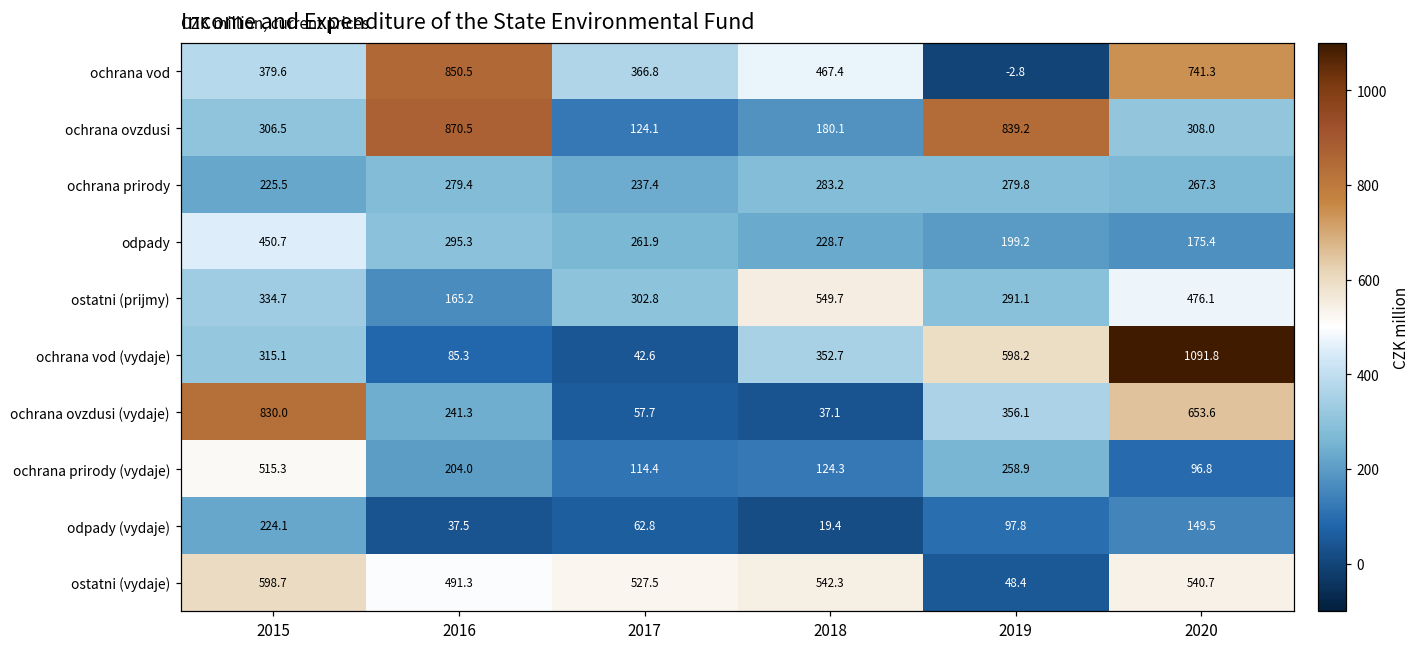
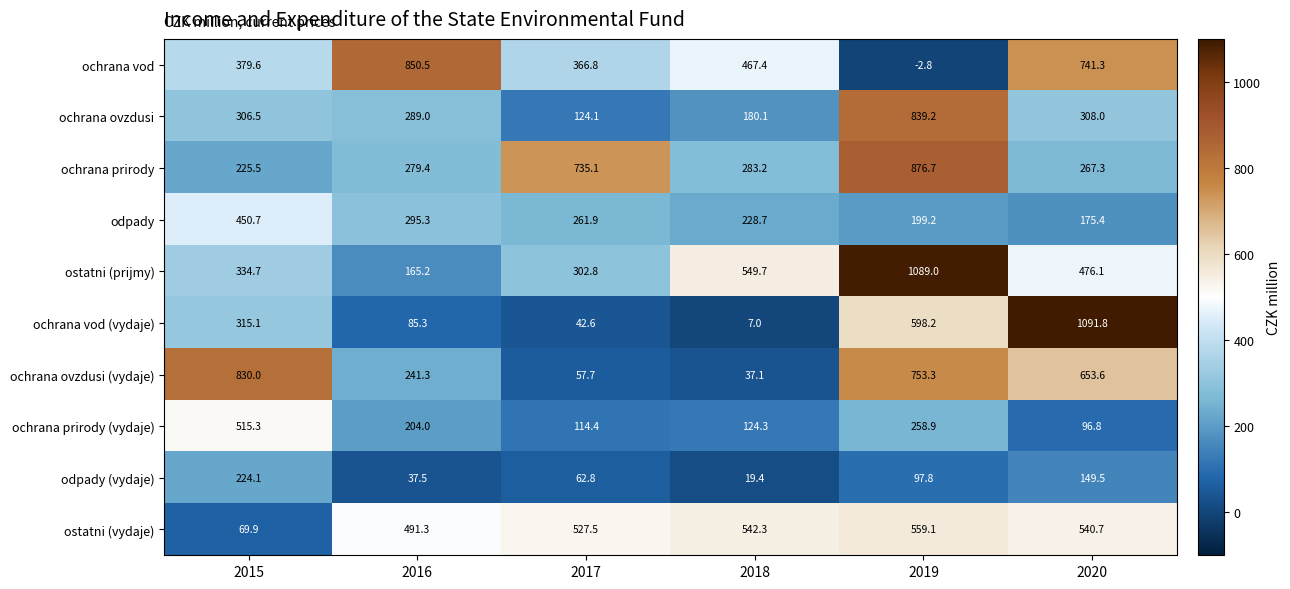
  {
    "ochrana vod": {
      "2015": 379.6,
      "2016": 850.5,
      "2017": 366.8,
      "2018": 467.4,
      "2019": -2.8,
      "2020": 741.3
    },
    "ochrana ovzdusi": {
      "2015": 306.5,
-     "2016": 870.5,
+     "2016": 289.0,
      "2017": 124.1,
      "2018": 180.1,
      "2019": 839.2,
      "2020": 308.0
    },
    "ochrana prirody": {
      "2015": 225.5,
      "2016": 279.4,
-     "2017": 237.4,
+     "2017": 735.1,
      "2018": 283.2,
-     "2019": 279.8,
+     "2019": 876.7,
      "2020": 267.3
    },
    "odpady": {
      "2015": 450.7,
      "2016": 295.3,
      "2017": 261.9,
      "2018": 228.7,
      "2019": 199.2,
      "2020": 175.4
    },
    "ostatni (prijmy)": {
      "2015": 334.7,
      "2016": 165.2,
      "2017": 302.8,
      "2018": 549.7,
-     "2019": 291.1,
+     "2019": 1089.0,
      "2020": 476.1
    },
    "ochrana vod (vydaje)": {
      "2015": 315.1,
      "2016": 85.3,
      "2017": 42.6,
-     "2018": 352.7,
+     "2018": 7.0,
      "2019": 598.2,
      "2020": 1091.8
    },
    "ochrana ovzdusi (vydaje)": {
      "2015": 830.0,
      "2016": 241.3,
      "2017": 57.7,
      "2018": 37.1,
-     "2019": 356.1,
+     "2019": 753.3,
      "2020": 653.6
    },
    "ochrana prirody (vydaje)": {
      "2015": 515.3,
      "2016": 204.0,
      "2017": 114.4,
      "2018": 124.3,
      "2019": 258.9,
      "2020": 96.8
    },
    "odpady (vydaje)": {
      "2015": 224.1,
      "2016": 37.5,
      "2017": 62.8,
      "2018": 19.4,
      "2019": 97.8,
      "2020": 149.5
    },
    "ostatni (vydaje)": {
-     "2015": 598.7,
+     "2015": 69.9,
      "2016": 491.3,
      "2017": 527.5,
      "2018": 542.3,
-     "2019": 48.4,
+     "2019": 559.1,
      "2020": 540.7
    }
  }
